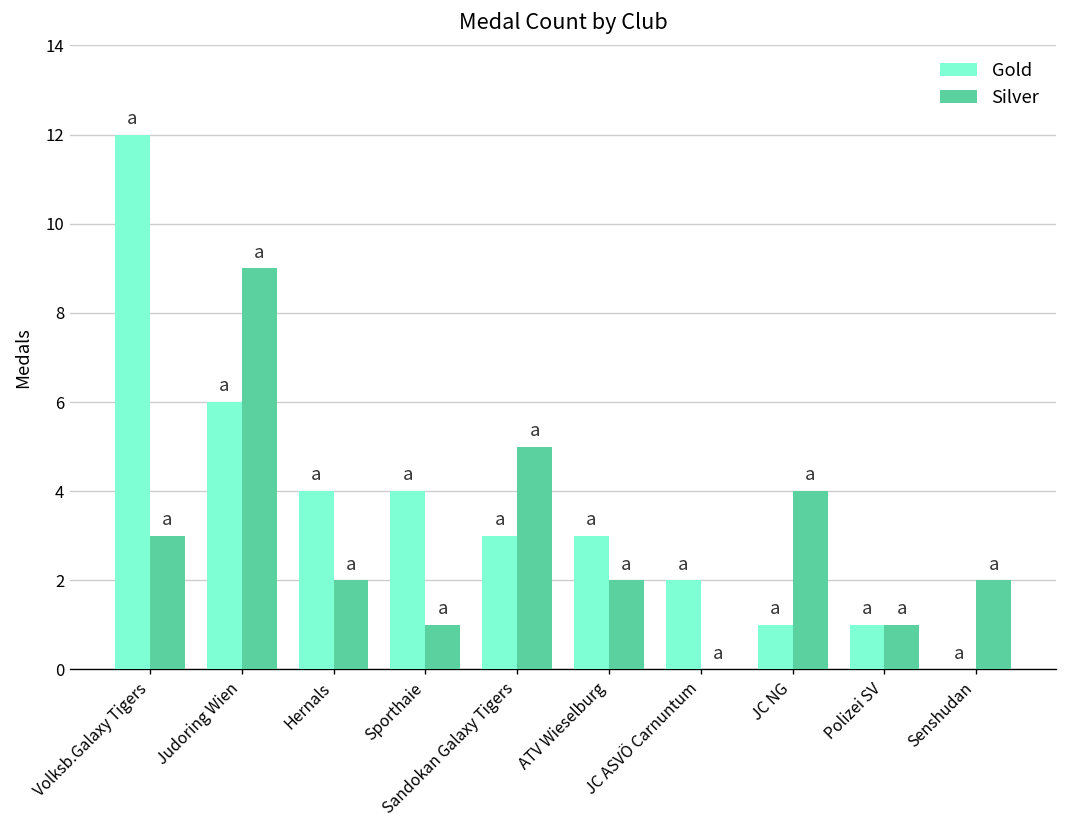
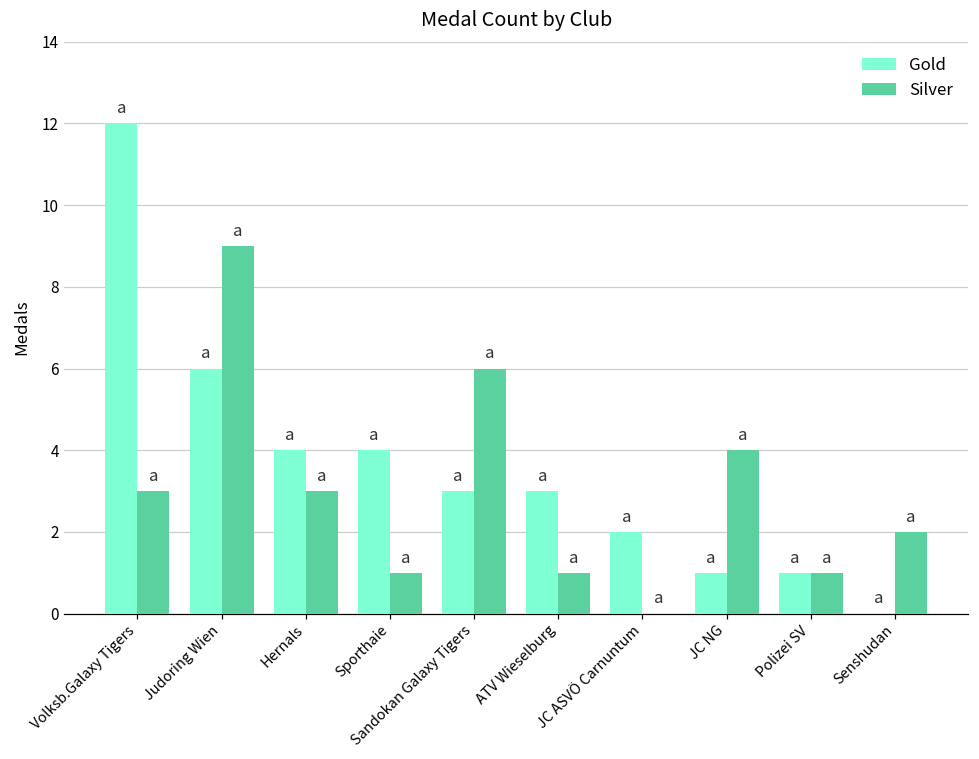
  {
    "Gold": {
      "Volksb.Galaxy Tigers": 12,
      "Judoring Wien": 6,
      "Hernals": 4,
      "Sporthaie": 4,
      "Sandokan Galaxy Tigers": 3,
      "ATV Wieselburg": 3,
      "JC ASVÖ Carnuntum": 2,
      "JC NG": 1,
      "Polizei SV": 1,
      "Senshudan": 0
    },
    "Silver": {
      "Volksb.Galaxy Tigers": 3,
      "Judoring Wien": 9,
-     "Hernals": 2,
+     "Hernals": 3,
      "Sporthaie": 1,
-     "Sandokan Galaxy Tigers": 5,
-     "ATV Wieselburg": 2,
+     "Sandokan Galaxy Tigers": 6,
+     "ATV Wieselburg": 1,
      "JC ASVÖ Carnuntum": 0,
      "JC NG": 4,
      "Polizei SV": 1,
      "Senshudan": 2
    }
  }
